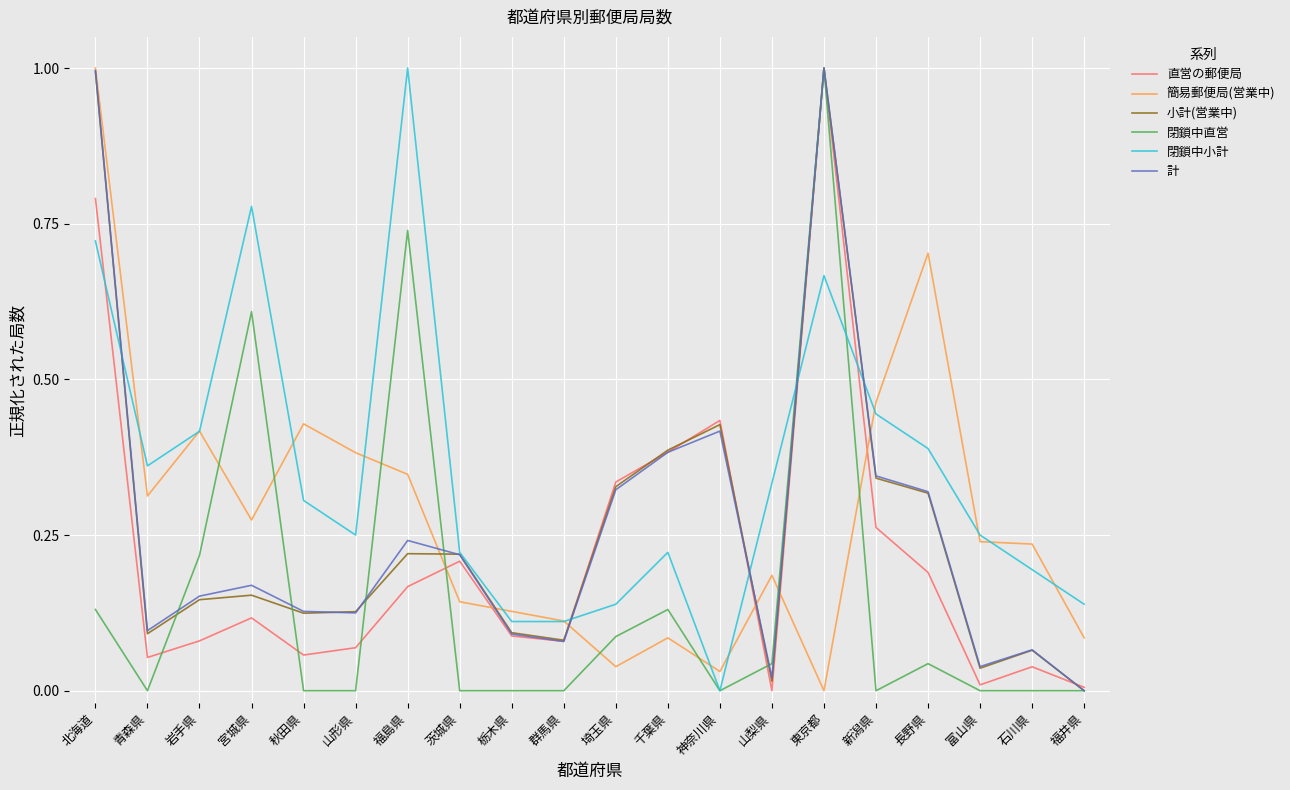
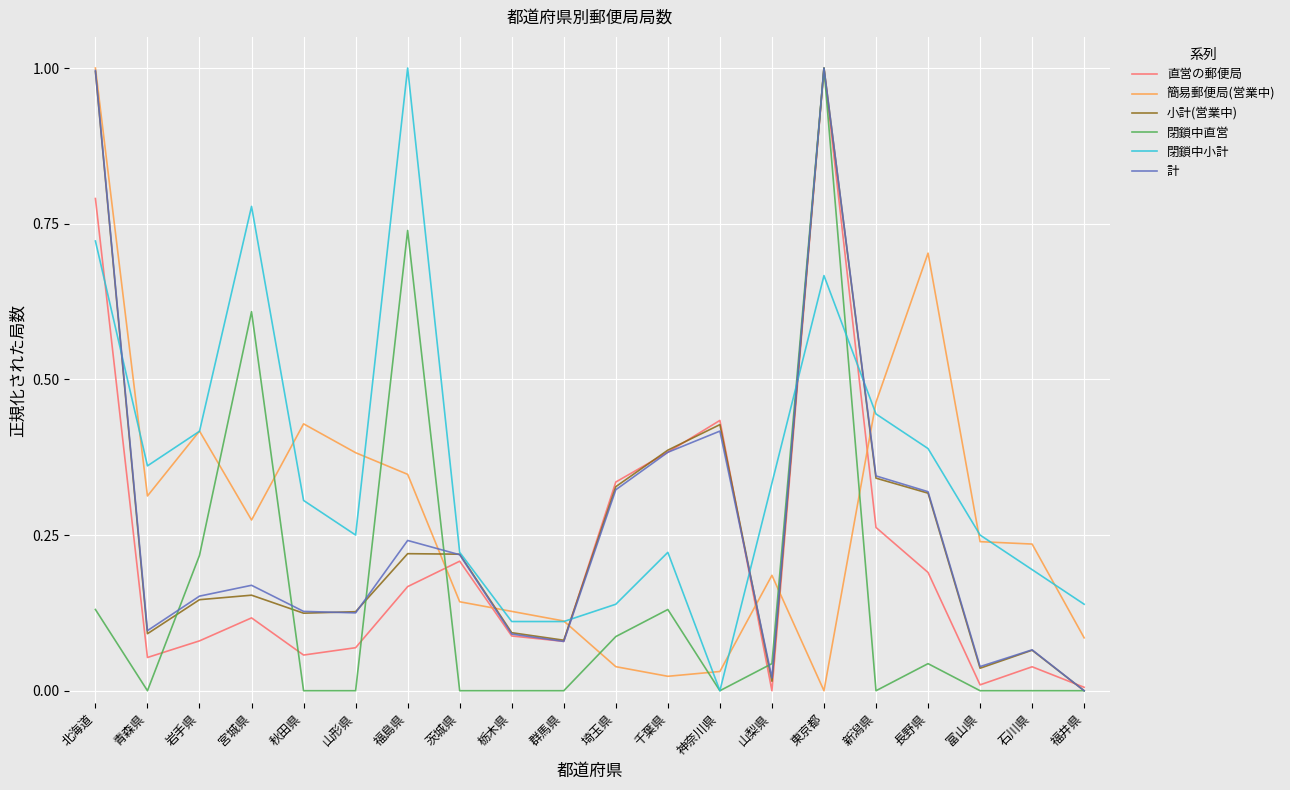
  {
    "直営の郵便局": {
      "北海道": 0.79,
      "青森県": 0.05,
      "岩手県": 0.08,
      "宮城県": 0.12,
      "秋田県": 0.06,
      "山形県": 0.07,
      "福島県": 0.17,
      "茨城県": 0.21,
      "埼玉県": 0.34,
      "神奈川県": 0.43,
      "山梨県": 0.00,
      "新潟県": 0.26,
      "長野県": 0.19,
      "富山県": 0.01,
      "石川県": 0.04,
      "福井県": 0.01
    },
    "簡易郵便局(営業中)": {
      "青森県": 0.31,
      "宮城県": 0.27,
      "秋田県": 0.43,
      "山形県": 0.38,
      "福島県": 0.35,
      "茨城県": 0.14,
      "栃木県": 0.13,
      "埼玉県": 0.04,
-     "千葉県": 0.08,
+     "千葉県": 0.02,
      "神奈川県": 0.03,
      "山梨県": 0.19,
      "東京都": 0.00,
      "新潟県": 0.46,
      "長野県": 0.70,
      "富山県": 0.24,
      "石川県": 0.24,
      "福井県": 0.08
    },
    "小計(営業中)": {
      "青森県": 0.09,
      "岩手県": 0.15,
      "宮城県": 0.15,
      "福島県": 0.22,
      "埼玉県": 0.33,
      "神奈川県": 0.43,
      "山梨県": 0.02
    },
    "閉鎖中直営": {
      "北海道": 0.13,
      "青森県": 0.00,
      "岩手県": 0.22,
      "宮城県": 0.61,
      "秋田県": 0.00,
      "山形県": 0.00,
      "福島県": 0.74,
      "茨城県": 0.00,
      "栃木県": 0.00,
      "群馬県": 0.00,
      "埼玉県": 0.09,
      "千葉県": 0.13,
      "山梨県": 0.04,
      "新潟県": 0.00,
      "長野県": 0.04,
      "富山県": 0.00,
      "石川県": 0.00
    },
    "閉鎖中小計": {
      "北海道": 0.72,
      "青森県": 0.36,
      "宮城県": 0.78,
      "秋田県": 0.31,
      "山形県": 0.25,
      "福島県": 1.00,
      "栃木県": 0.11,
      "埼玉県": 0.14,
      "千葉県": 0.22,
      "山梨県": 0.33,
      "東京都": 0.67,
      "新潟県": 0.44,
      "長野県": 0.39,
      "富山県": 0.25,
      "石川県": 0.19,
      "福井県": 0.14
    },
    "計": {
      "青森県": 0.10,
      "岩手県": 0.15,
      "宮城県": 0.17,
      "福島県": 0.24,
      "埼玉県": 0.32,
      "神奈川県": 0.42,
      "山梨県": 0.02
    }
  }
